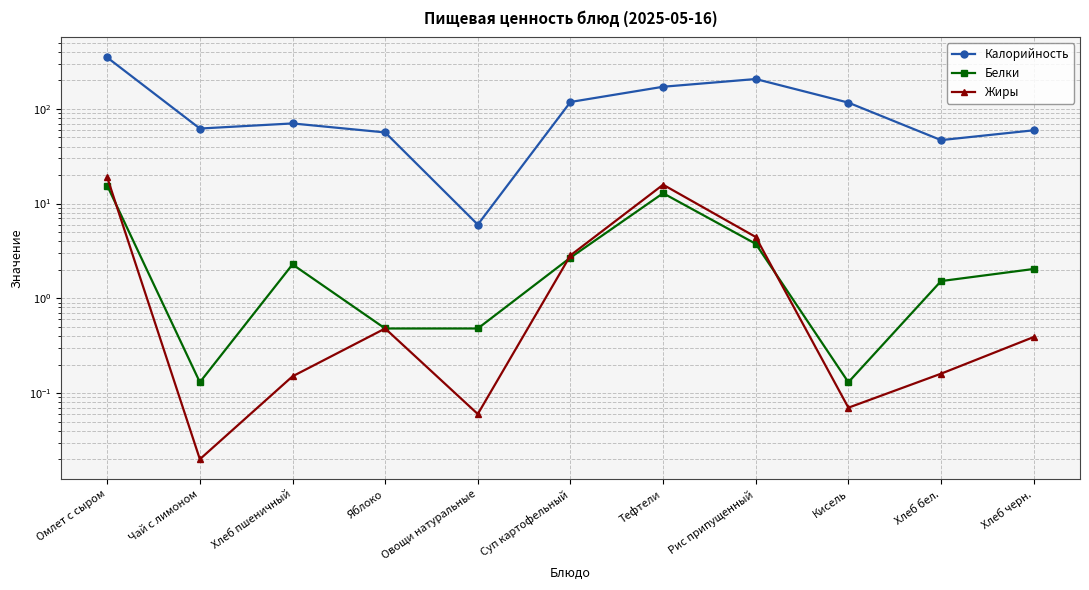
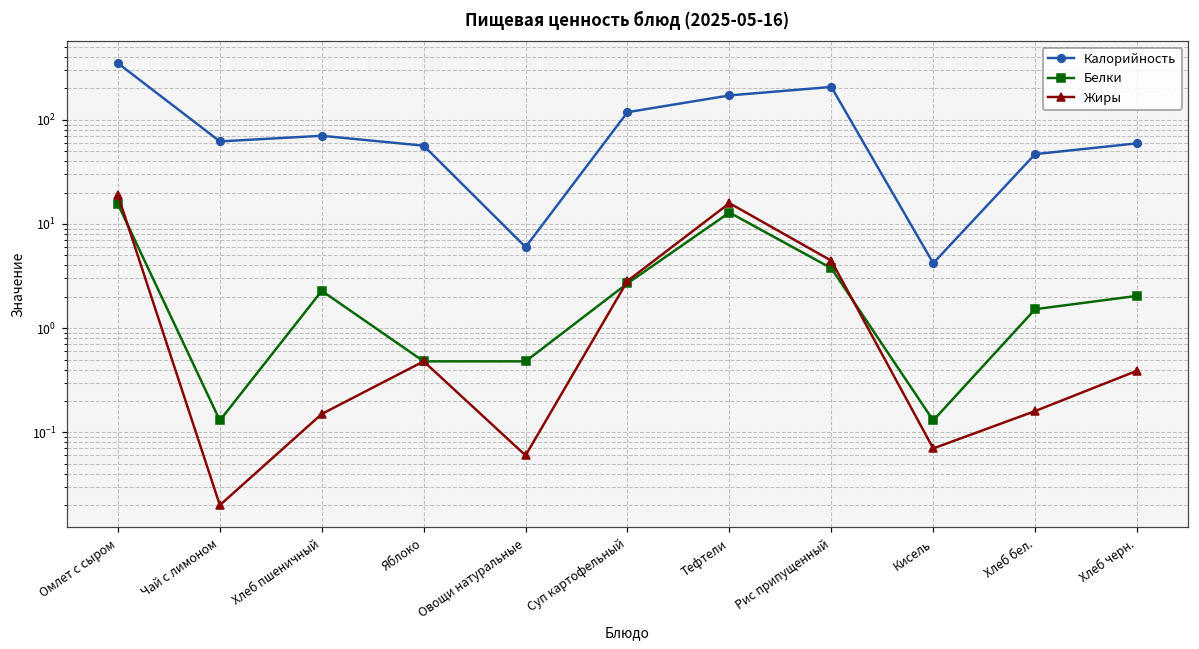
  {
    "Калорийность": {
      "Омлет с сыром": 350,
      "Чай с лимоном": 60,
      "Хлеб пшеничный": 70,
      "Яблоко": 60,
      "Овощи натуральные": 6,
      "Суп картофельный": 120,
      "Тефтели": 170,
      "Рис припущенный": 210,
-     "Кисель": 120,
+     "Кисель": 4,
      "Хлеб бел.": 50,
      "Хлеб черн.": 60
    },
    "Белки": {
      "Омлет с сыром": 15,
      "Чай с лимоном": 0.13,
      "Хлеб пшеничный": 2.3,
      "Овощи натуральные": 0.5,
      "Тефтели": 13,
      "Рис припущенный": 3.8,
      "Кисель": 0.13,
      "Хлеб бел.": 1.5,
      "Хлеб черн.": 2
    },
    "Жиры": {
      "Омлет с сыром": 19,
      "Чай с лимоном": 0.020,
      "Хлеб пшеничный": 0.15,
      "Овощи натуральные": 0.06,
      "Тефтели": 16,
      "Рис припущенный": 4,
      "Кисель": 0.07,
      "Хлеб бел.": 0.16,
      "Хлеб черн.": 0.39
    }
  }
